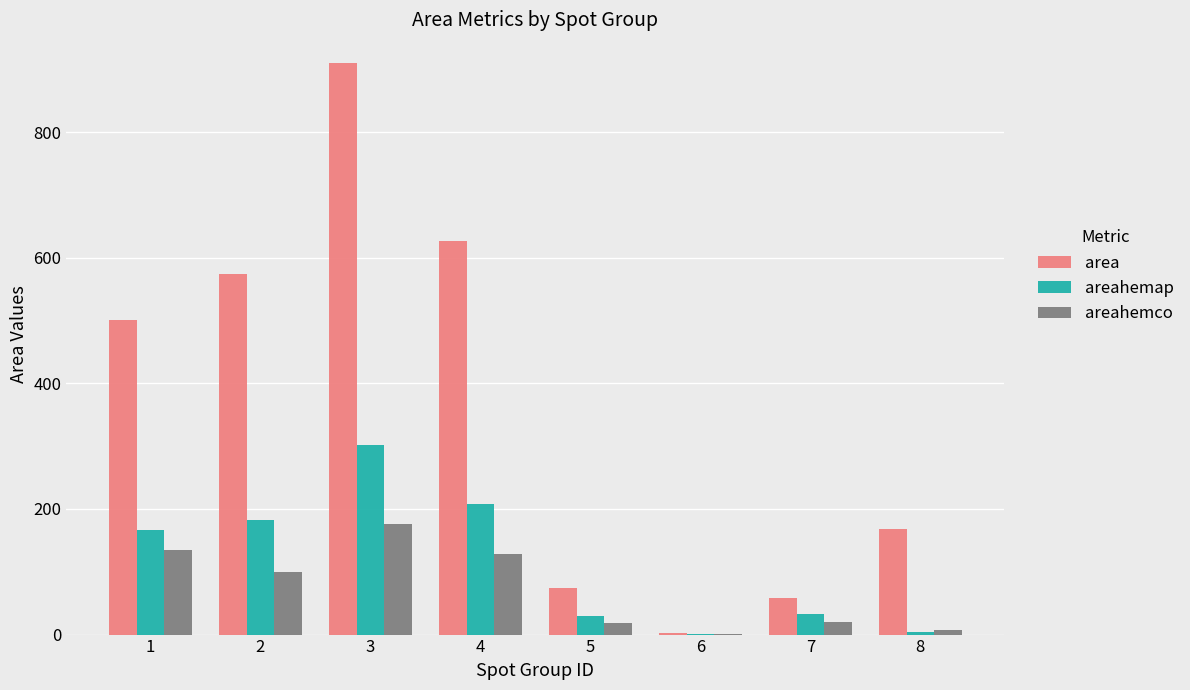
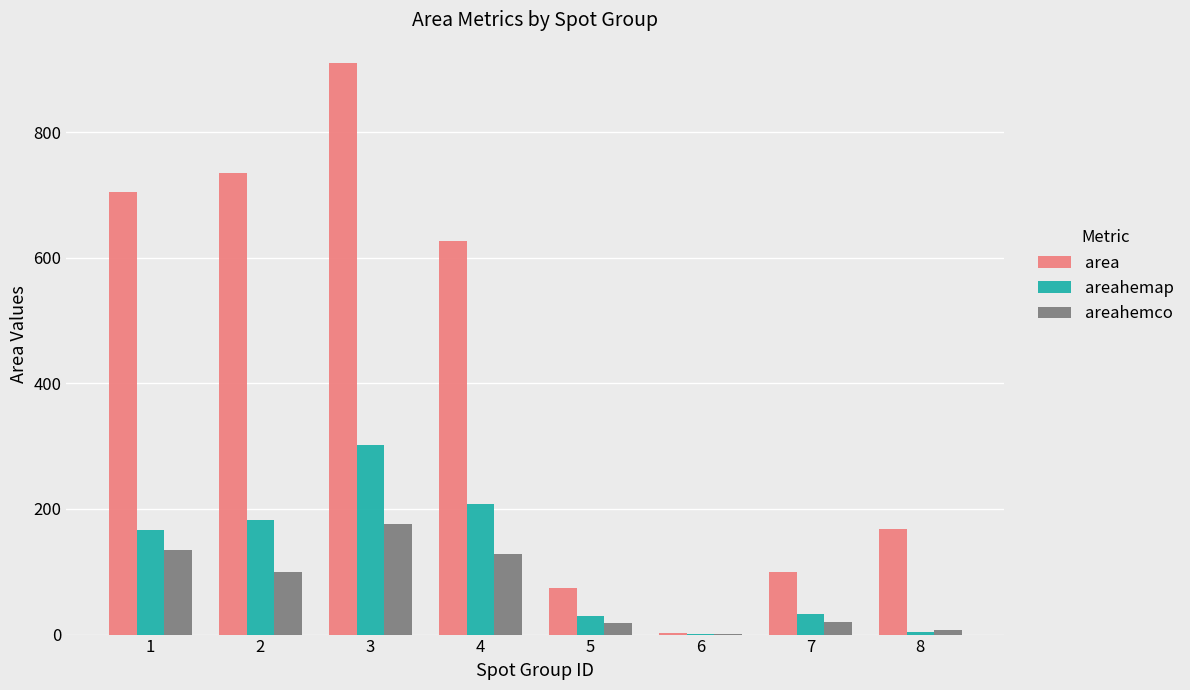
  {
    "area": {
-     "1": 500,
-     "2": 570,
+     "1": 700,
+     "2": 730,
      "3": 910,
      "4": 630,
      "5": 70,
-     "7": 60,
+     "7": 100,
      "8": 170
    },
    "areahemap": {
      "1": 170,
      "2": 180,
      "3": 300,
      "4": 210,
      "5": 30,
      "7": 30,
      "8": 0
    },
    "areahemco": {
      "1": 140,
      "2": 100,
      "3": 180,
      "4": 130,
      "5": 20,
      "7": 20,
      "8": 10
    }
  }
